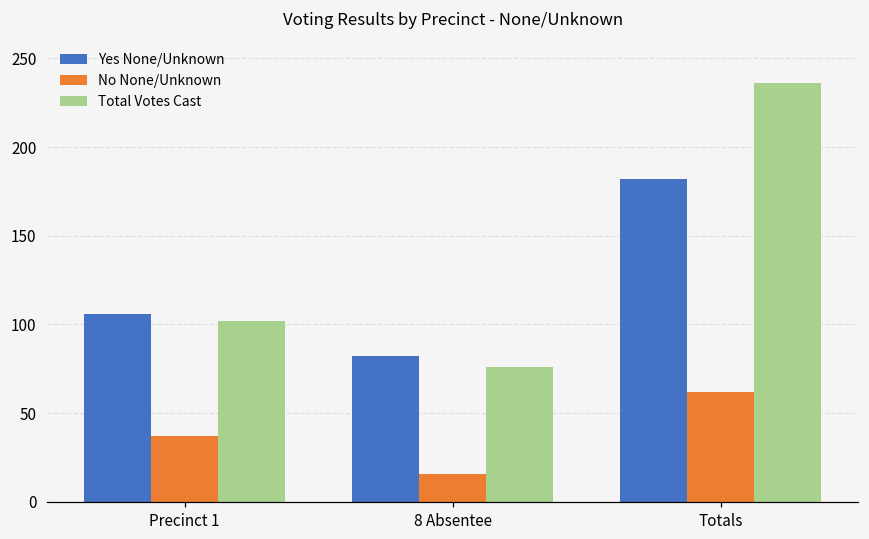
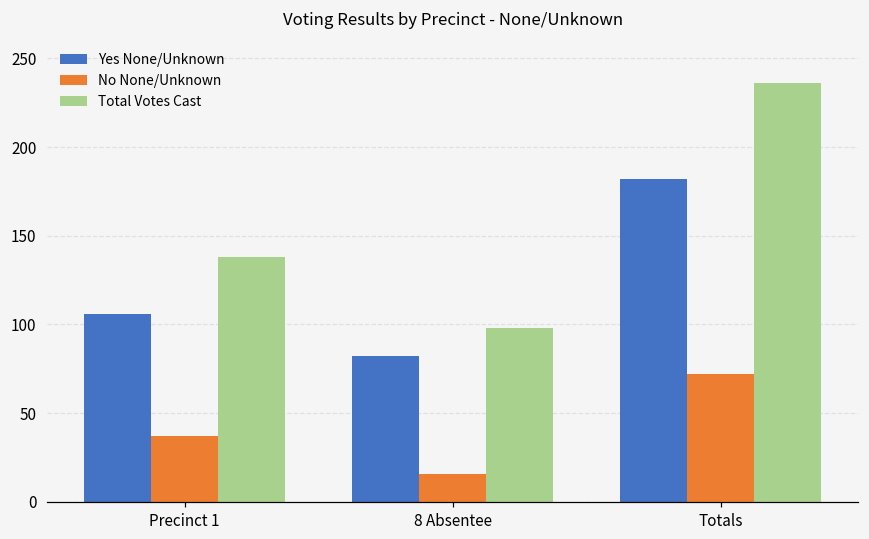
  {
    "Yes None/Unknown": {
      "Precinct 1": 106,
      "8 Absentee": 82,
      "Totals": 182
    },
    "No None/Unknown": {
      "Precinct 1": 37,
      "8 Absentee": 16,
-     "Totals": 62
+     "Totals": 72
    },
    "Total Votes Cast": {
-     "Precinct 1": 102,
-     "8 Absentee": 76,
+     "Precinct 1": 138,
+     "8 Absentee": 98,
      "Totals": 236
    }
  }
